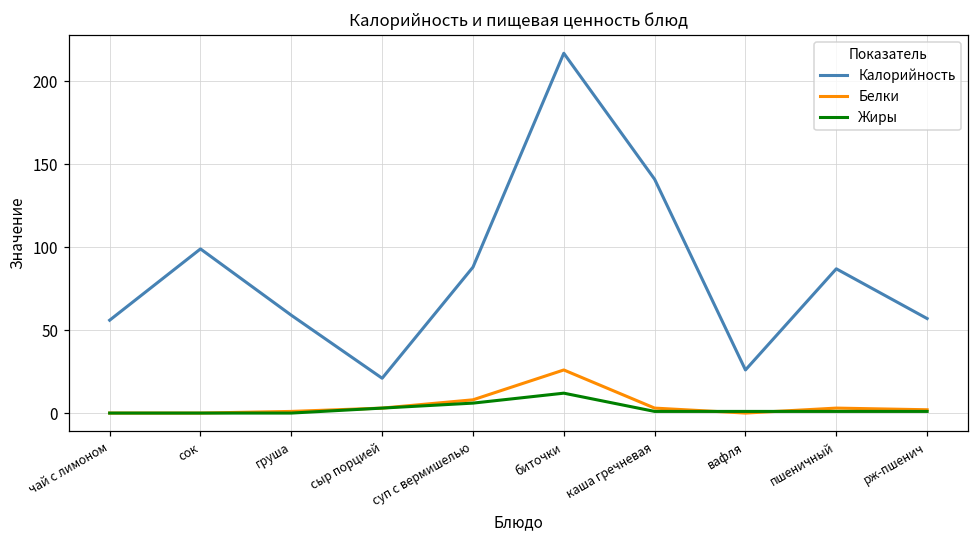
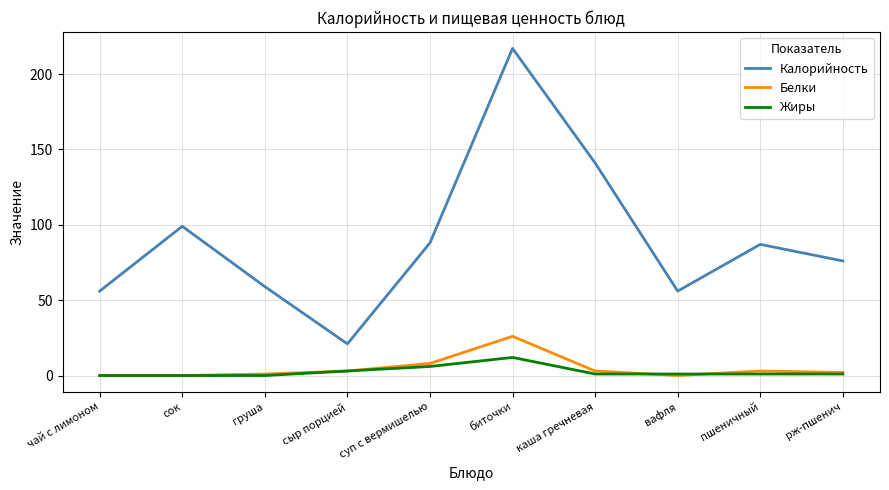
  {
    "Калорийность": {
      "чай с лимоном": 56,
      "сок": 99,
      "груша": 59,
      "сыр порцией": 21,
      "суп с вермишелью": 88,
      "биточки": 217,
      "каша гречневая": 141,
-     "вафля": 26,
+     "вафля": 56,
      "пшеничный": 87,
-     "рж-пшенич": 57
+     "рж-пшенич": 76
    },
    "Белки": {
      "суп с вермишелью": 8,
      "биточки": 26,
      "каша гречневая": 3,
      "пшеничный": 3
    },
    "Жиры": {
      "суп с вермишелью": 6,
      "биточки": 12,
      "каша гречневая": 1,
      "пшеничный": 1
    }
  }
